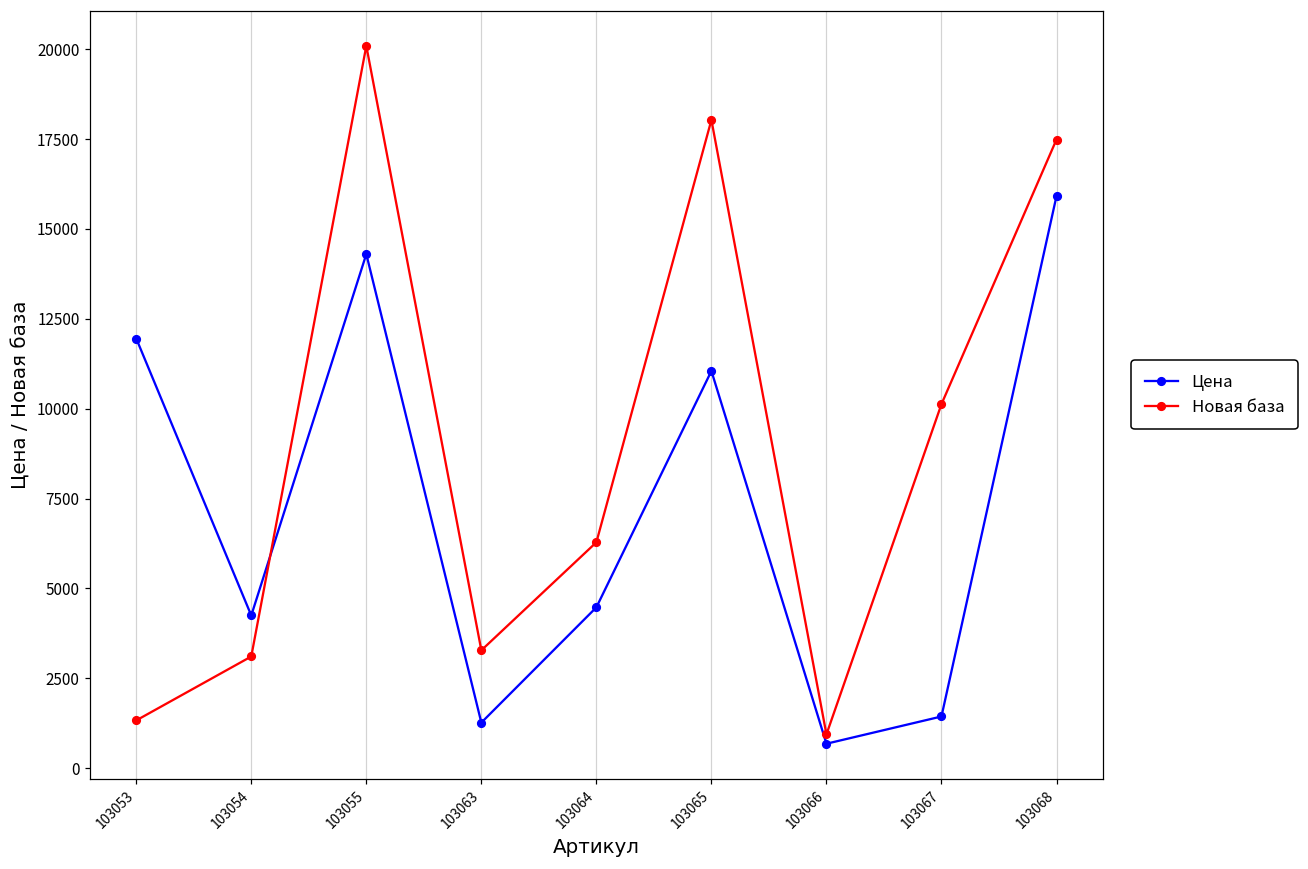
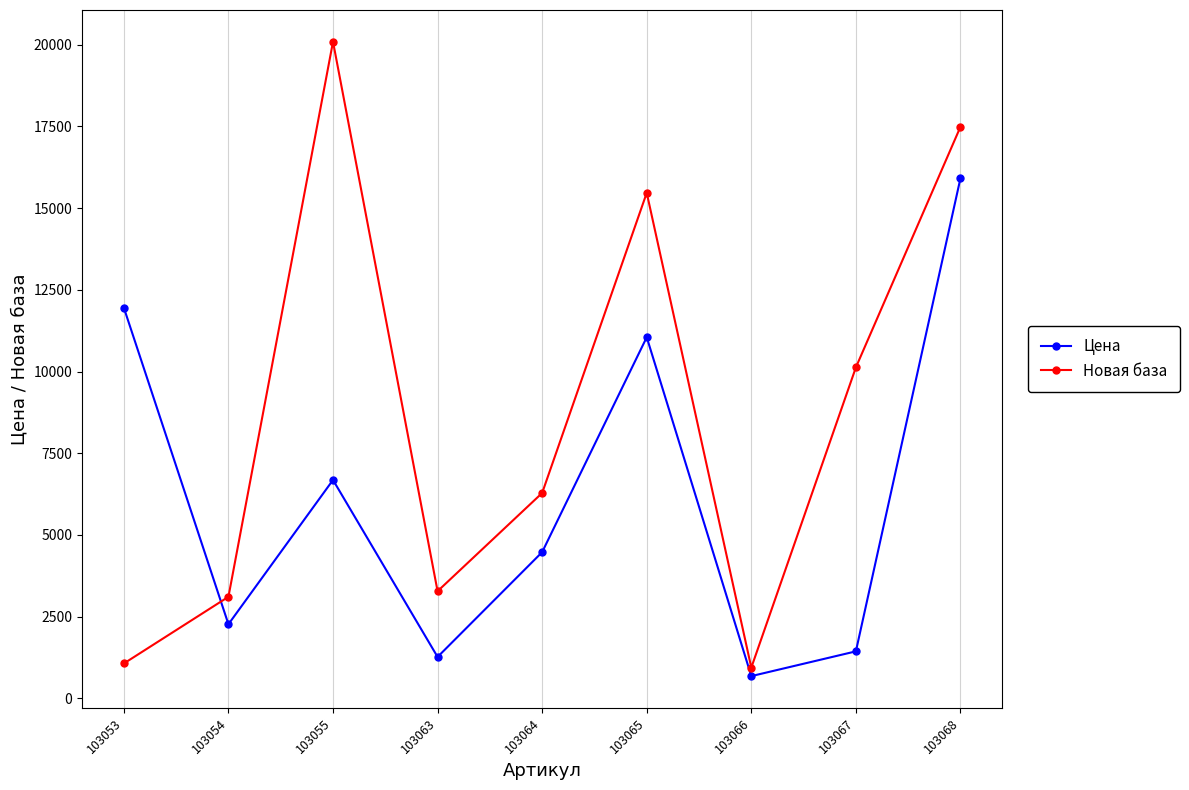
  {
    "Цена": {
      "103053": 12000,
-     "103054": 4200,
-     "103055": 14300,
+     "103054": 2300,
+     "103055": 6700,
      "103063": 1300,
      "103064": 4500,
      "103065": 11100,
      "103066": 700,
      "103067": 1400,
      "103068": 15900
    },
    "Новая база": {
-     "103053": 1300,
+     "103053": 1100,
      "103054": 3100,
      "103055": 20100,
      "103063": 3300,
      "103064": 6300,
-     "103065": 18000,
+     "103065": 15500,
      "103066": 900,
      "103067": 10100,
      "103068": 17500
    }
  }
